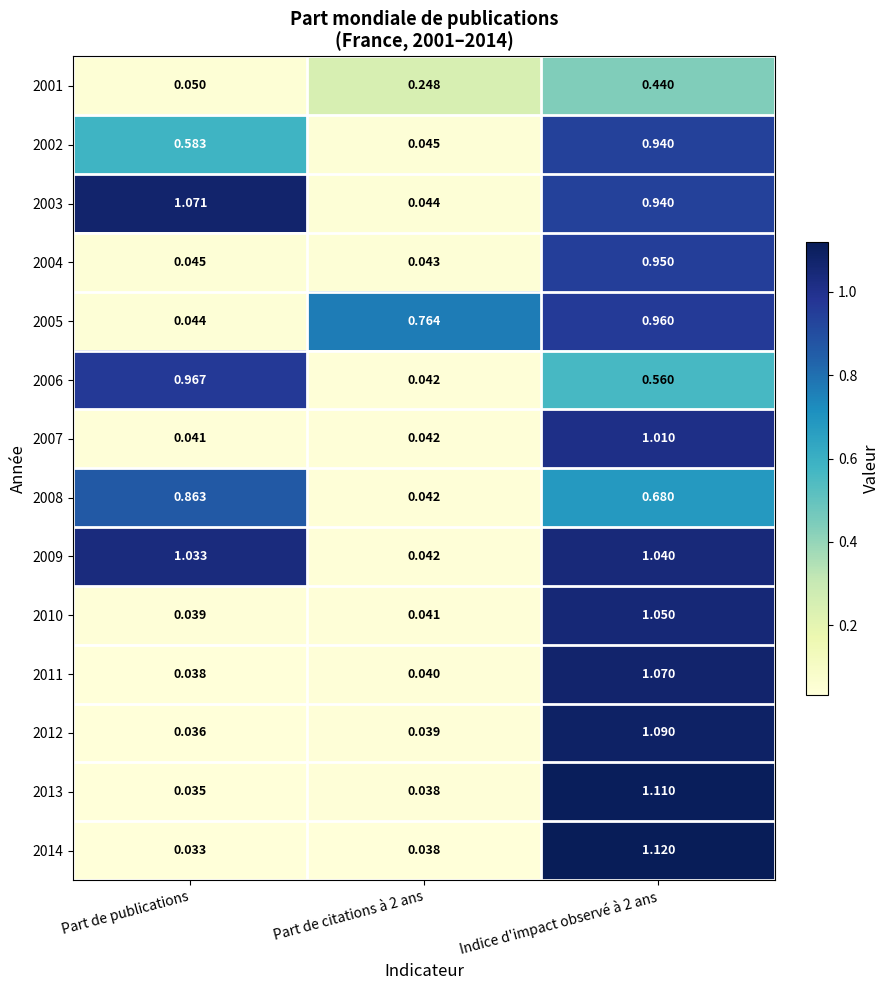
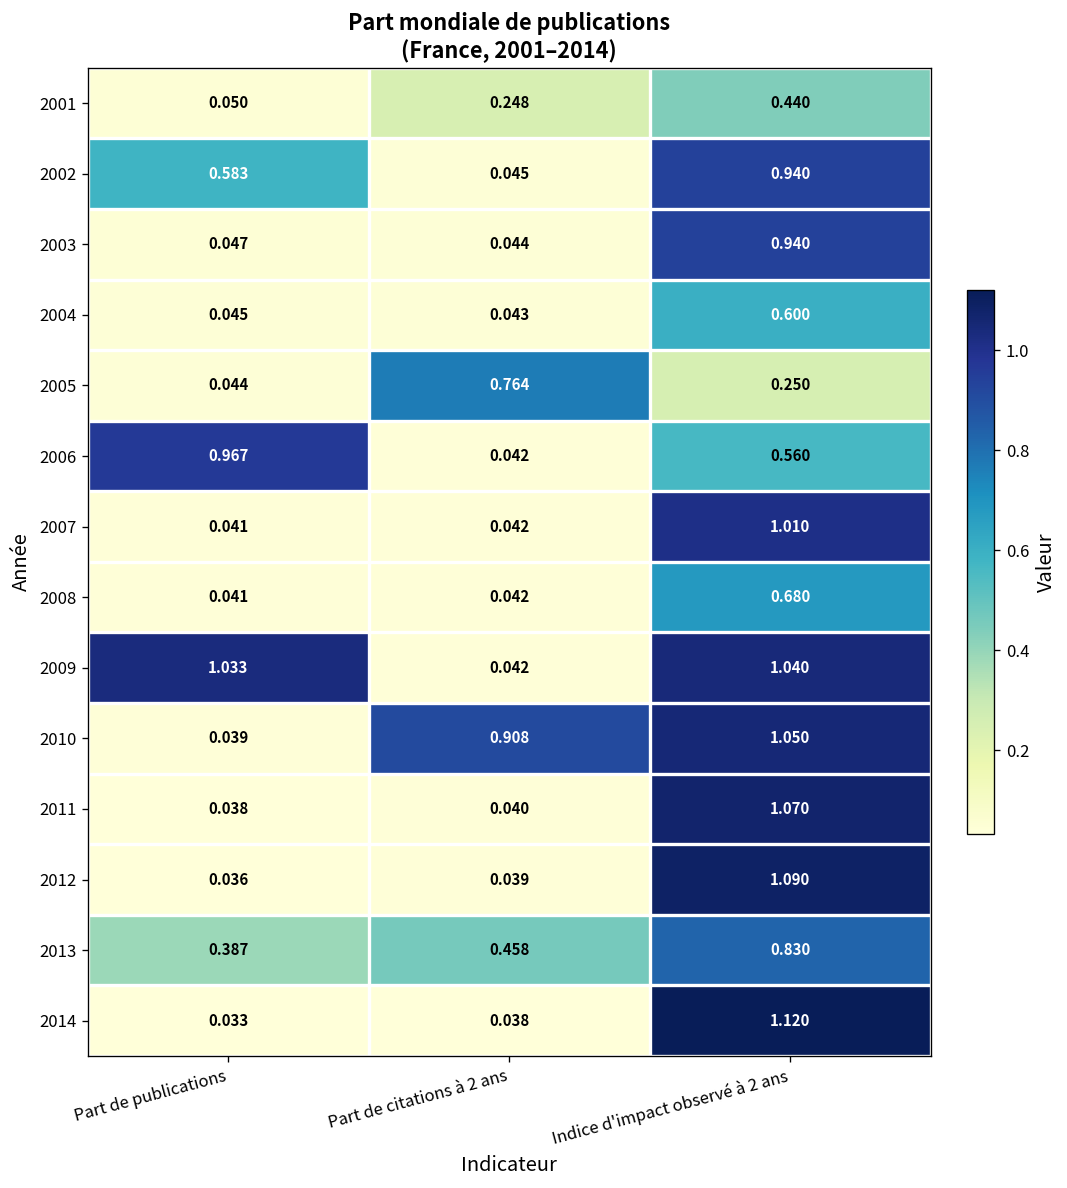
  {
    "2001": {
      "Part de publications": 0.050,
      "Part de citations à 2 ans": 0.248,
      "Indice d'impact observé à 2 ans": 0.440
    },
    "2002": {
      "Part de publications": 0.583,
      "Part de citations à 2 ans": 0.045,
      "Indice d'impact observé à 2 ans": 0.940
    },
    "2003": {
-     "Part de publications": 1.071,
+     "Part de publications": 0.047,
      "Part de citations à 2 ans": 0.044,
      "Indice d'impact observé à 2 ans": 0.940
    },
    "2004": {
      "Part de publications": 0.045,
      "Part de citations à 2 ans": 0.043,
-     "Indice d'impact observé à 2 ans": 0.950
+     "Indice d'impact observé à 2 ans": 0.600
    },
    "2005": {
      "Part de publications": 0.044,
      "Part de citations à 2 ans": 0.764,
-     "Indice d'impact observé à 2 ans": 0.960
+     "Indice d'impact observé à 2 ans": 0.250
    },
    "2006": {
      "Part de publications": 0.967,
      "Part de citations à 2 ans": 0.042,
      "Indice d'impact observé à 2 ans": 0.560
    },
    "2007": {
      "Part de publications": 0.041,
      "Part de citations à 2 ans": 0.042,
      "Indice d'impact observé à 2 ans": 1.010
    },
    "2008": {
-     "Part de publications": 0.863,
+     "Part de publications": 0.041,
      "Part de citations à 2 ans": 0.042,
      "Indice d'impact observé à 2 ans": 0.680
    },
    "2009": {
      "Part de publications": 1.033,
      "Part de citations à 2 ans": 0.042,
      "Indice d'impact observé à 2 ans": 1.040
    },
    "2010": {
      "Part de publications": 0.039,
-     "Part de citations à 2 ans": 0.041,
+     "Part de citations à 2 ans": 0.908,
      "Indice d'impact observé à 2 ans": 1.050
    },
    "2011": {
      "Part de publications": 0.038,
      "Part de citations à 2 ans": 0.040,
      "Indice d'impact observé à 2 ans": 1.070
    },
    "2012": {
      "Part de publications": 0.036,
      "Part de citations à 2 ans": 0.039,
      "Indice d'impact observé à 2 ans": 1.090
    },
    "2013": {
-     "Part de publications": 0.035,
-     "Part de citations à 2 ans": 0.038,
-     "Indice d'impact observé à 2 ans": 1.110
+     "Part de publications": 0.387,
+     "Part de citations à 2 ans": 0.458,
+     "Indice d'impact observé à 2 ans": 0.830
    },
    "2014": {
      "Part de publications": 0.033,
      "Part de citations à 2 ans": 0.038,
      "Indice d'impact observé à 2 ans": 1.120
    }
  }
